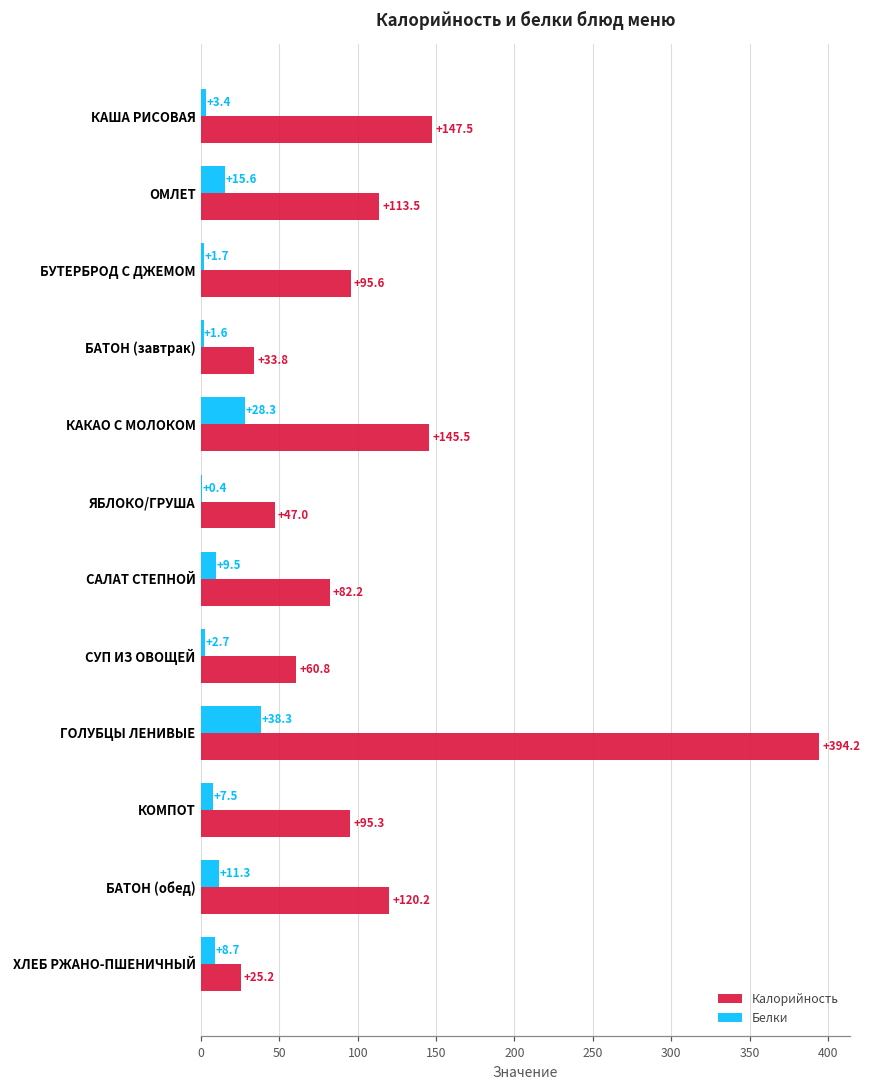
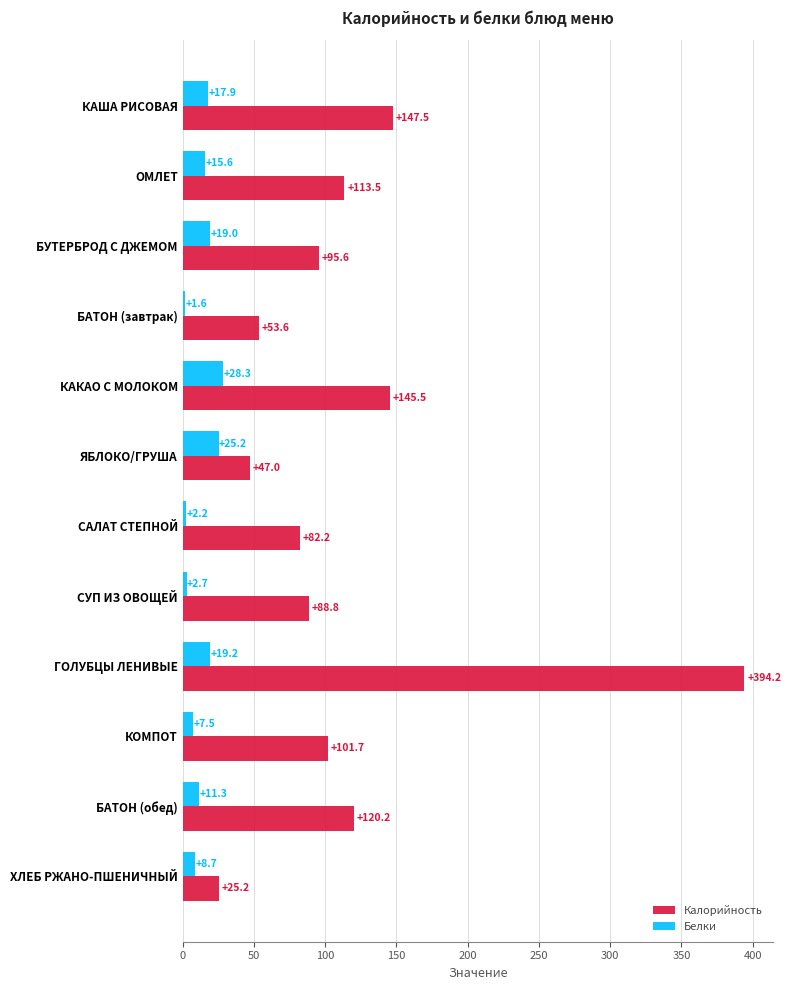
  {
    "Калорийность": {
      "КАША РИСОВАЯ": "+147.5",
      "ОМЛЕТ": "+113.5",
      "БУТЕРБРОД С ДЖЕМОМ": "+95.6",
-     "БАТОН (завтрак)": "+33.8",
+     "БАТОН (завтрак)": "+53.6",
      "КАКАО С МОЛОКОМ": "+145.5",
      "ЯБЛОКО/ГРУША": "+47.0",
      "САЛАТ СТЕПНОЙ": "+82.2",
-     "СУП ИЗ ОВОЩЕЙ": "+60.8",
+     "СУП ИЗ ОВОЩЕЙ": "+88.8",
      "ГОЛУБЦЫ ЛЕНИВЫЕ": "+394.2",
-     "КОМПОТ": "+95.3",
+     "КОМПОТ": "+101.7",
      "БАТОН (обед)": "+120.2",
      "ХЛЕБ РЖАНО-ПШЕНИЧНЫЙ": "+25.2"
    },
    "Белки": {
-     "КАША РИСОВАЯ": "+3.4",
+     "КАША РИСОВАЯ": "+17.9",
      "ОМЛЕТ": "+15.6",
-     "БУТЕРБРОД С ДЖЕМОМ": "+1.7",
+     "БУТЕРБРОД С ДЖЕМОМ": "+19.0",
      "БАТОН (завтрак)": "+1.6",
      "КАКАО С МОЛОКОМ": "+28.3",
-     "ЯБЛОКО/ГРУША": "+0.4",
-     "САЛАТ СТЕПНОЙ": "+9.5",
+     "ЯБЛОКО/ГРУША": "+25.2",
+     "САЛАТ СТЕПНОЙ": "+2.2",
      "СУП ИЗ ОВОЩЕЙ": "+2.7",
-     "ГОЛУБЦЫ ЛЕНИВЫЕ": "+38.3",
+     "ГОЛУБЦЫ ЛЕНИВЫЕ": "+19.2",
      "КОМПОТ": "+7.5",
      "БАТОН (обед)": "+11.3",
      "ХЛЕБ РЖАНО-ПШЕНИЧНЫЙ": "+8.7"
    }
  }
